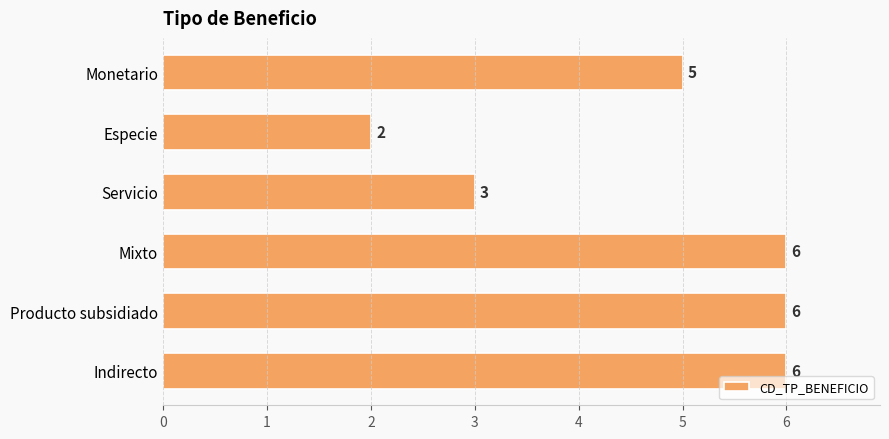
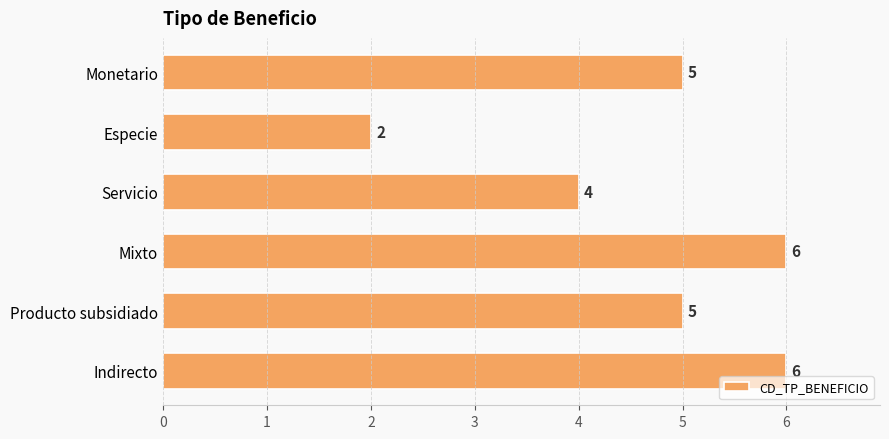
  {
    "Monetario": 5,
    "Especie": 2,
-   "Servicio": 3,
+   "Servicio": 4,
    "Mixto": 6,
-   "Producto subsidiado": 6
+   "Producto subsidiado": 5
  }
